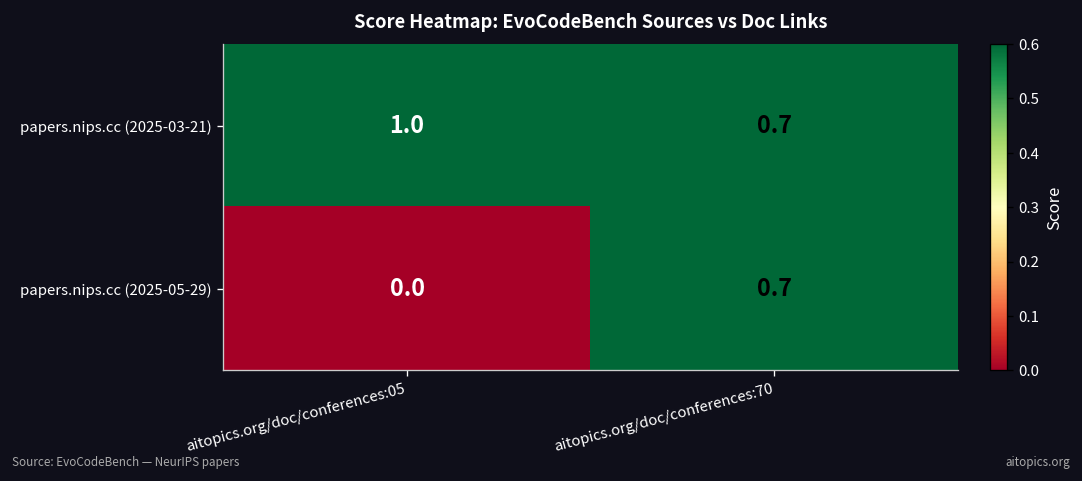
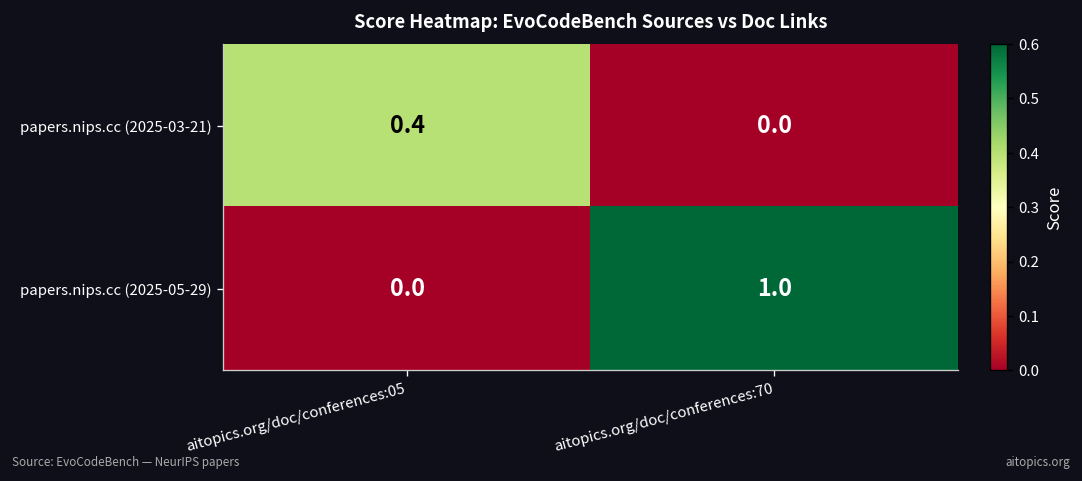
  {
    "papers.nips.cc (2025-03-21)": {
-     "aitopics.org/doc/conferences:05": 1.0,
-     "aitopics.org/doc/conferences:70": 0.7
+     "aitopics.org/doc/conferences:05": 0.4,
+     "aitopics.org/doc/conferences:70": 0.0
    },
    "papers.nips.cc (2025-05-29)": {
      "aitopics.org/doc/conferences:05": 0.0,
-     "aitopics.org/doc/conferences:70": 0.7
+     "aitopics.org/doc/conferences:70": 1.0
    }
  }
